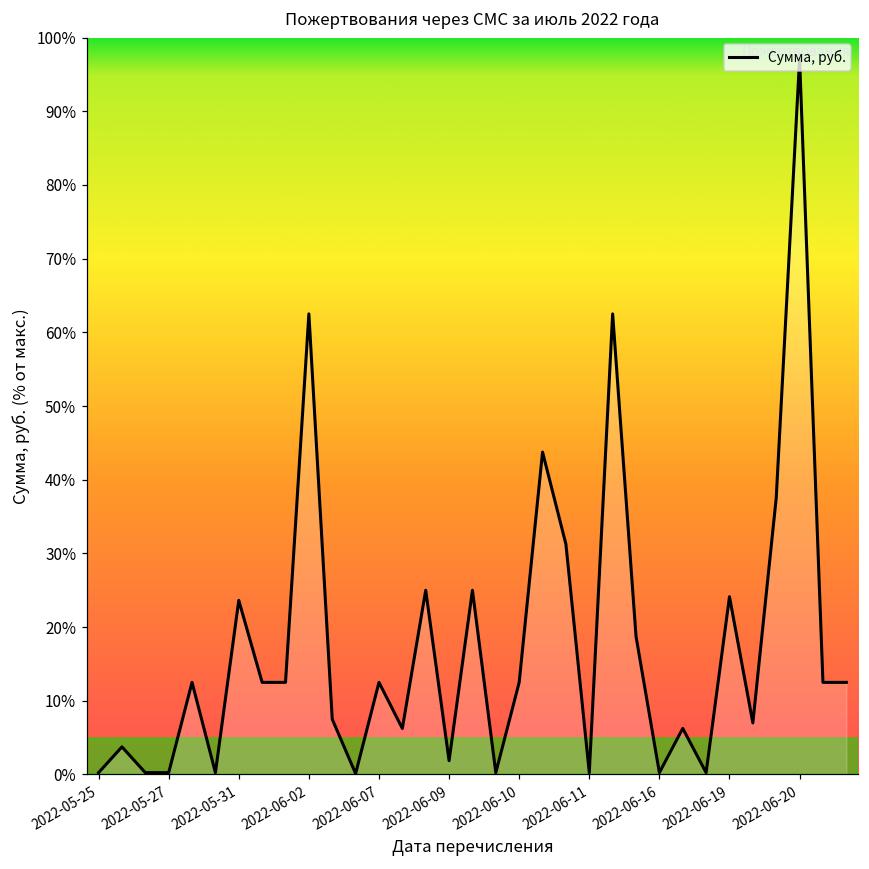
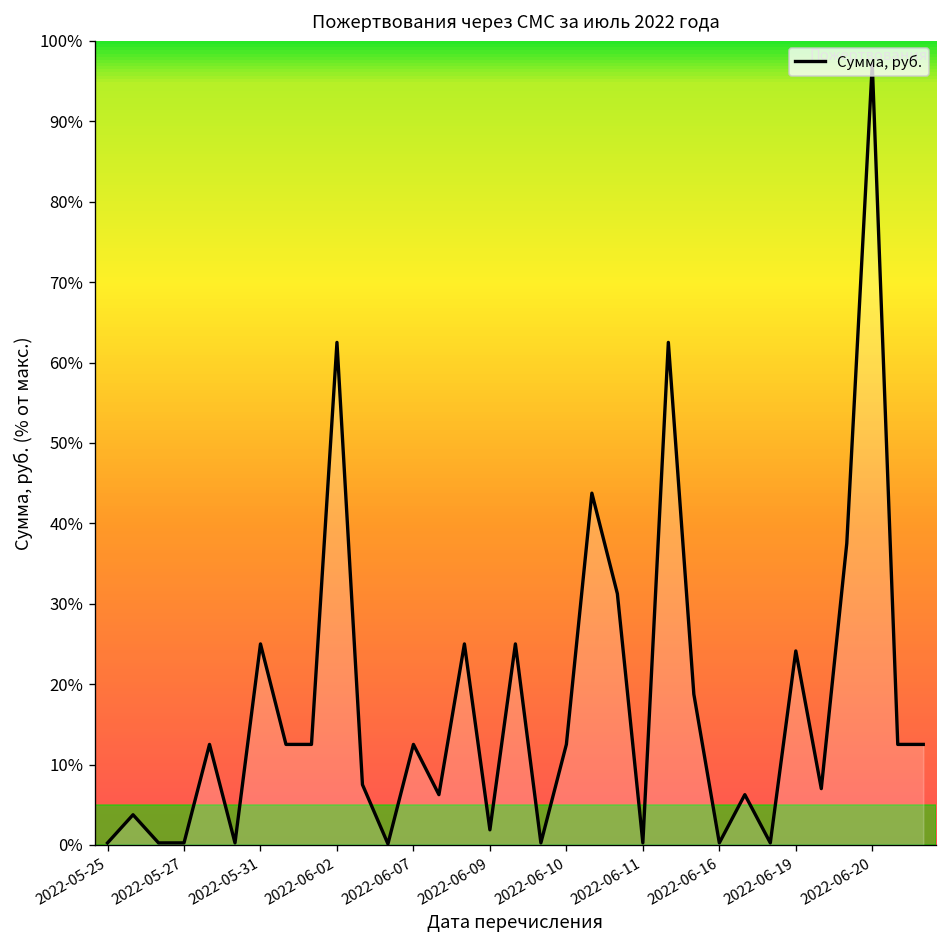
  {
-   "2022-05-31": "24%",
+   "2022-05-31": "25%",
    "2022-06-19": "24%"
  }
